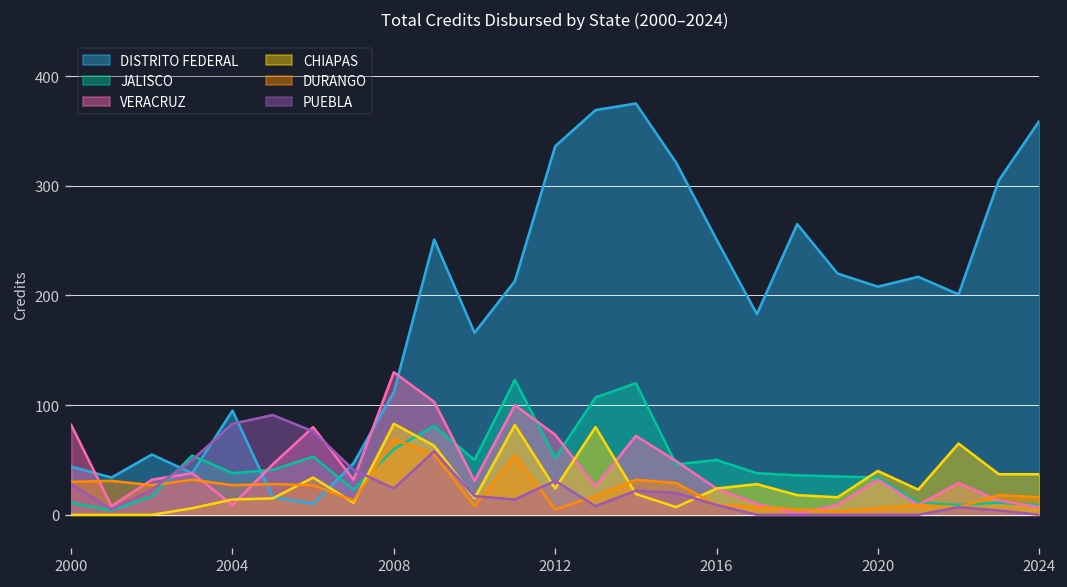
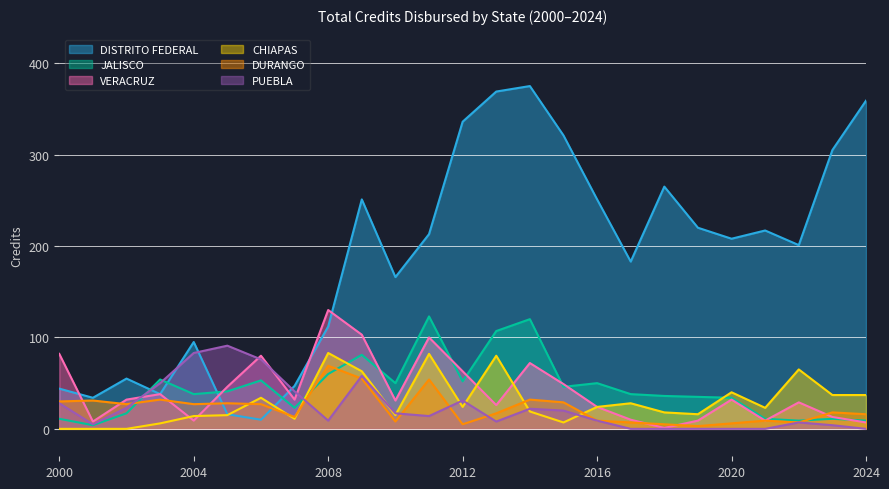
  {
    "VERACRUZ": {
      "2000": 80,
      "2004": 10,
      "2008": 130,
-     "2012": 70
+     "2012": 60
    },
    "PUEBLA": {
      "2004": 80,
-     "2008": 20,
+     "2008": 10,
      "2012": 30,
      "2020": 0,
      "2024": 0
    }
  }
